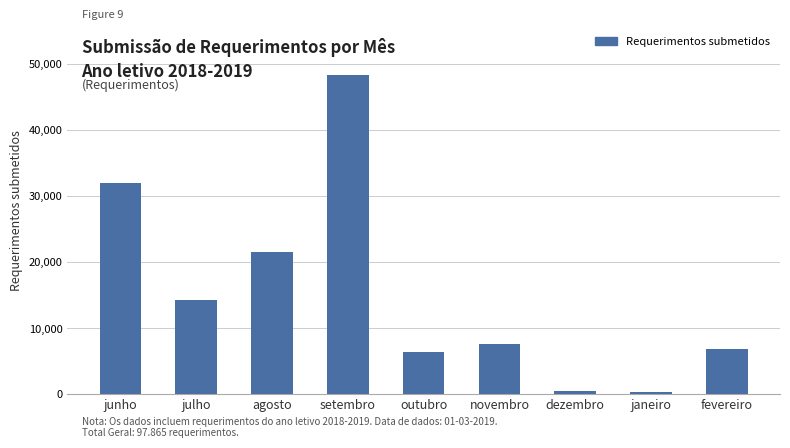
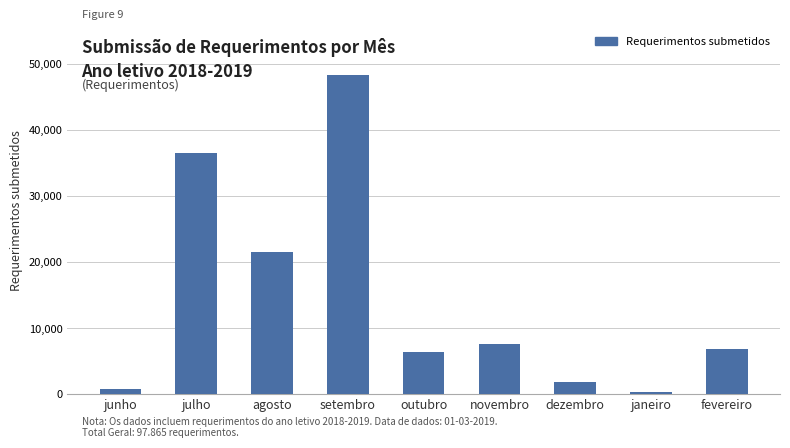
  {
-   "junho": "32,000",
-   "julho": "14,000",
+   "junho": "1,000",
+   "julho": "37,000",
    "agosto": "22,000",
    "setembro": "48,000",
    "outubro": "6,000",
    "novembro": "8,000",
-   "dezembro": "1,000",
+   "dezembro": "2,000",
    "fevereiro": "7,000"
  }
